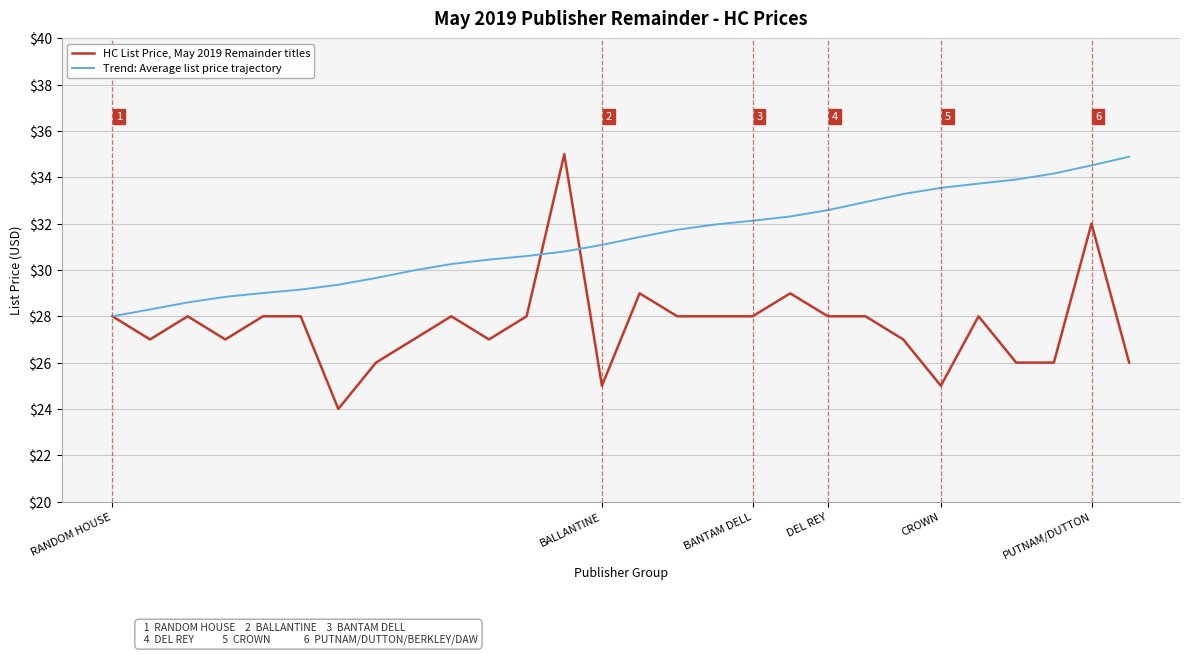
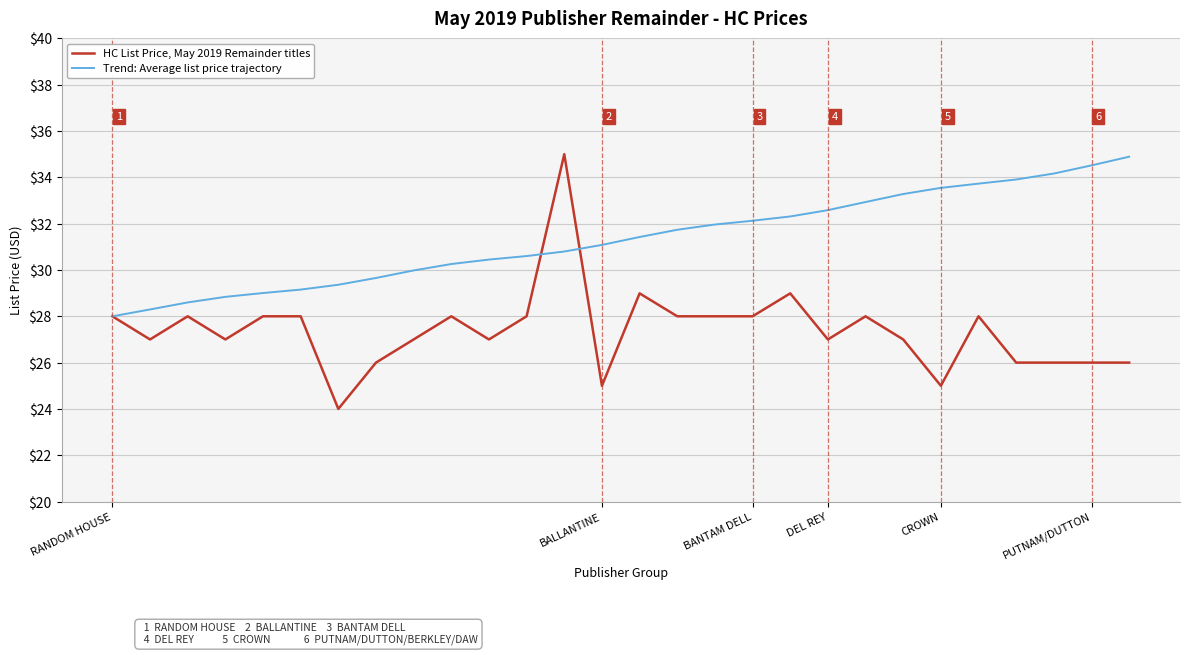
  {
    "HC List Price, May 2019 Remainder titles": {
      "BALLANTINE": "$25",
      "BANTAM DELL": "$28",
-     "DEL REY": "$28",
+     "DEL REY": "$27",
      "CROWN": "$25",
-     "PUTNAM/DUTTON": "$32"
+     "PUTNAM/DUTTON": "$26"
    },
    "Trend: Average list price trajectory": {
      "BALLANTINE": "$31",
      "BANTAM DELL": "$32.1",
      "DEL REY": "$32.6",
      "CROWN": "$33.5",
      "PUTNAM/DUTTON": "$34.5"
    }
  }
